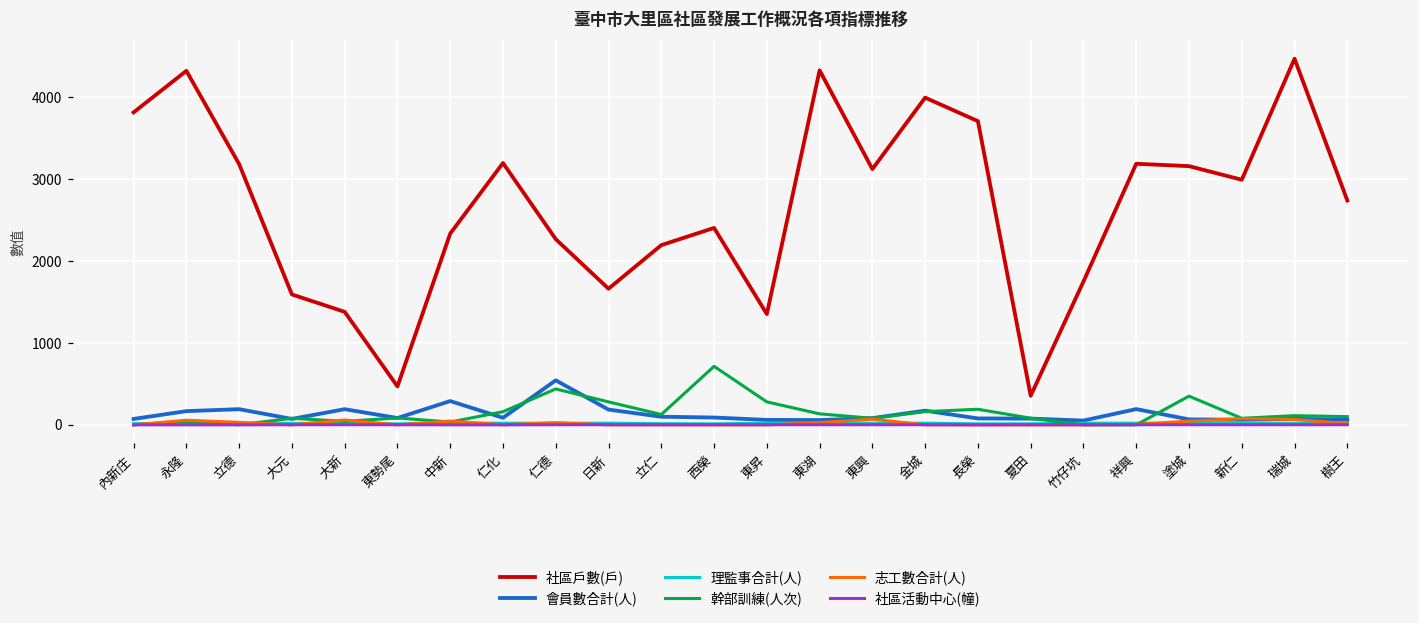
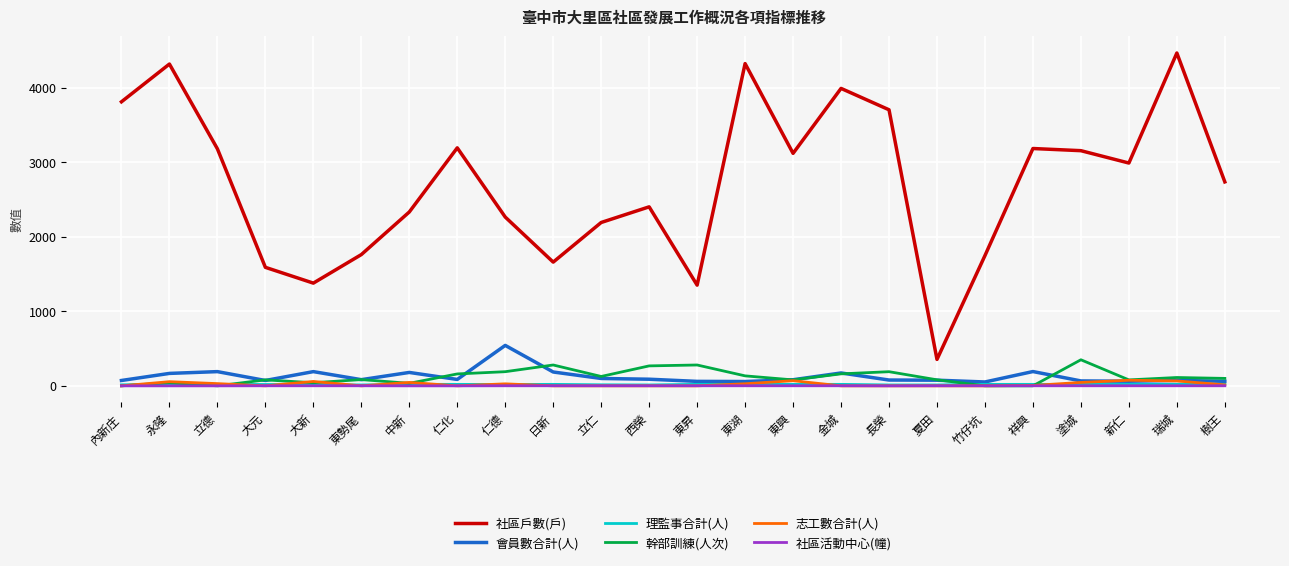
  {
    "社區戶數(戶)": {
      "內新庄": 3800,
      "永隆": 4300,
      "立德": 3200,
      "大元": 1600,
      "大新": 1400,
-     "東勢尾": 500,
+     "東勢尾": 1800,
      "中新": 2300,
      "仁化": 3200,
      "仁德": 2300,
      "日新": 1700,
      "立仁": 2200,
      "西榮": 2400,
      "東昇": 1400,
      "東湖": 4300,
      "東興": 3100,
      "金城": 4000,
      "長榮": 3700,
      "夏田": 400,
      "竹仔坑": 1700,
      "祥興": 3200,
      "塗城": 3200,
      "新仁": 3000,
      "瑞城": 4500,
      "樹王": 2700
    },
    "會員數合計(人)": {
      "內新庄": 100,
      "永隆": 200,
      "立德": 200,
      "大新": 200,
-     "中新": 300,
+     "中新": 200,
      "仁化": 100,
      "仁德": 500,
      "日新": 200,
      "西榮": 100,
      "東昇": 100,
      "長榮": 100,
      "祥興": 200,
      "樹王": 100
    },
    "幹部訓練(人次)": {
      "仁化": 200,
-     "仁德": 400,
+     "仁德": 200,
      "日新": 300,
-     "西榮": 700,
+     "西榮": 300,
      "東昇": 300,
      "東湖": 100,
      "長榮": 200,
      "塗城": 400,
      "瑞城": 100,
      "樹王": 100
    }
  }
